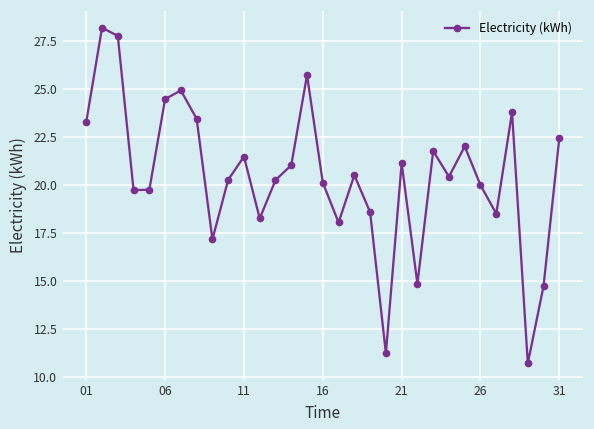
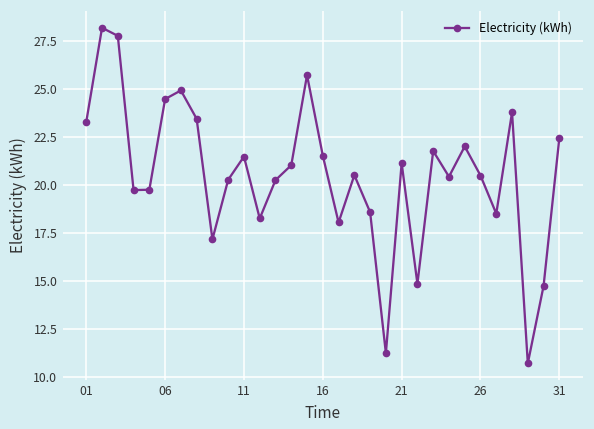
  {
    "01": 23.3,
    "06": 24.5,
    "11": 21.5,
-   "16": 20.1,
+   "16": 21.5,
    "21": 21.2,
-   "26": 20.0,
+   "26": 20.5,
    "31": 22.5
  }
